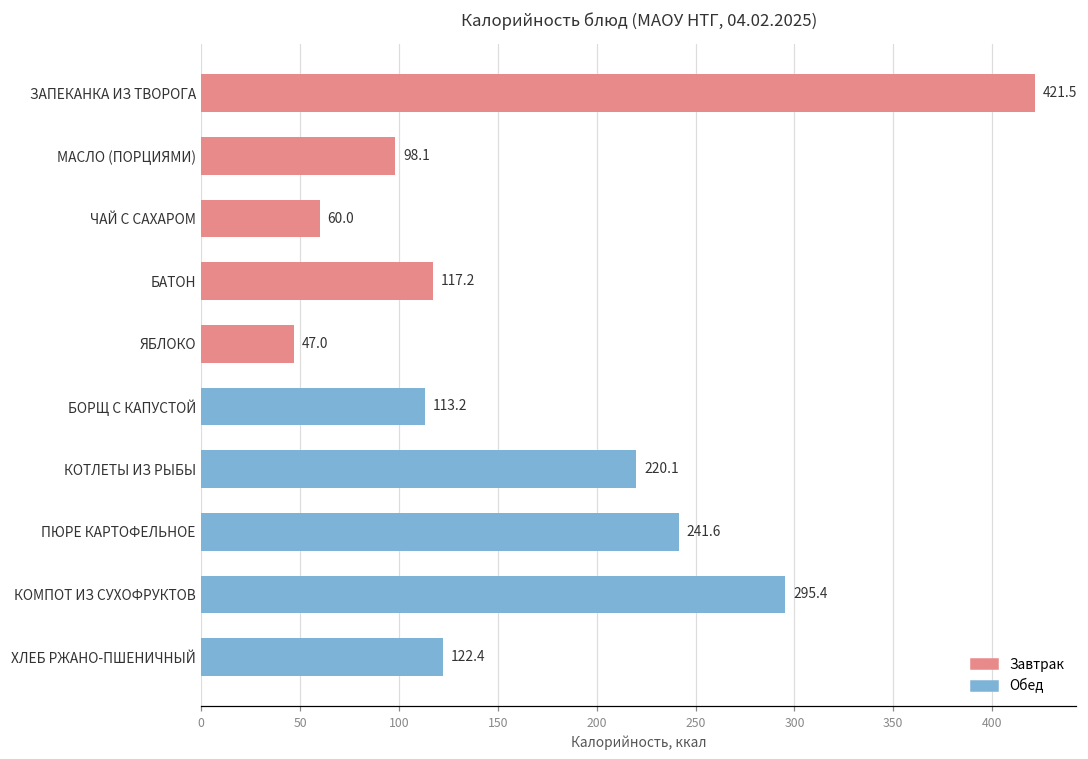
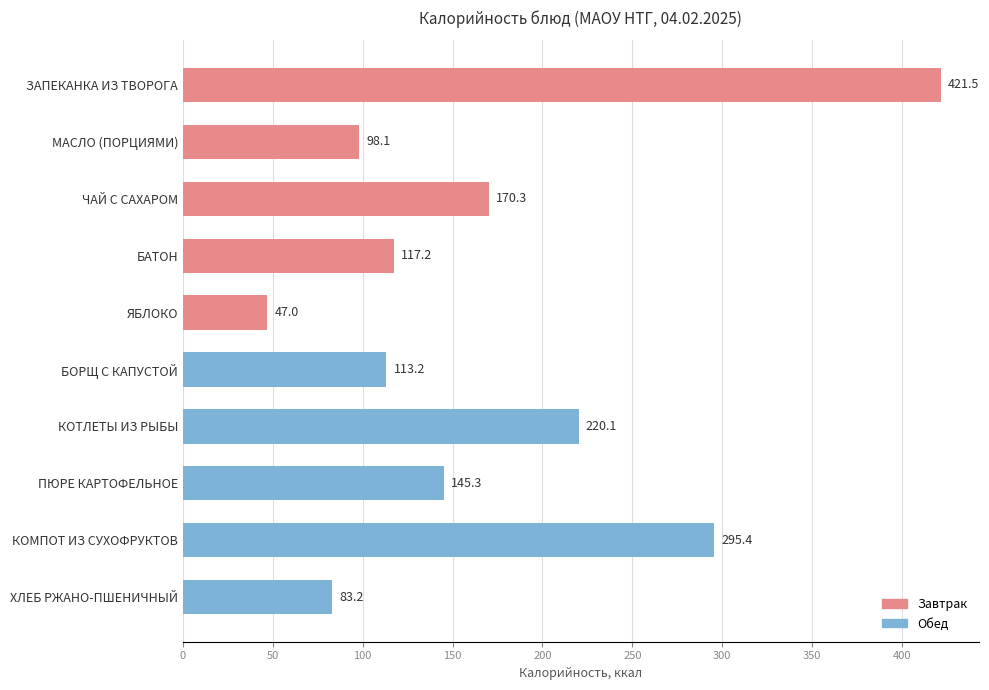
  {
    "ЗАПЕКАНКА ИЗ ТВОРОГА": 421.5,
    "МАСЛО (ПОРЦИЯМИ)": 98.1,
-   "ЧАЙ С САХАРОМ": 60.0,
+   "ЧАЙ С САХАРОМ": 170.3,
    "БАТОН": 117.2,
    "ЯБЛОКО": 47.0,
    "БОРЩ С КАПУСТОЙ": 113.2,
    "КОТЛЕТЫ ИЗ РЫБЫ": 220.1,
-   "ПЮРЕ КАРТОФЕЛЬНОЕ": 241.6,
+   "ПЮРЕ КАРТОФЕЛЬНОЕ": 145.3,
    "КОМПОТ ИЗ СУХОФРУКТОВ": 295.4,
-   "ХЛЕБ РЖАНО-ПШЕНИЧНЫЙ": 122.4
+   "ХЛЕБ РЖАНО-ПШЕНИЧНЫЙ": 83.2
  }
